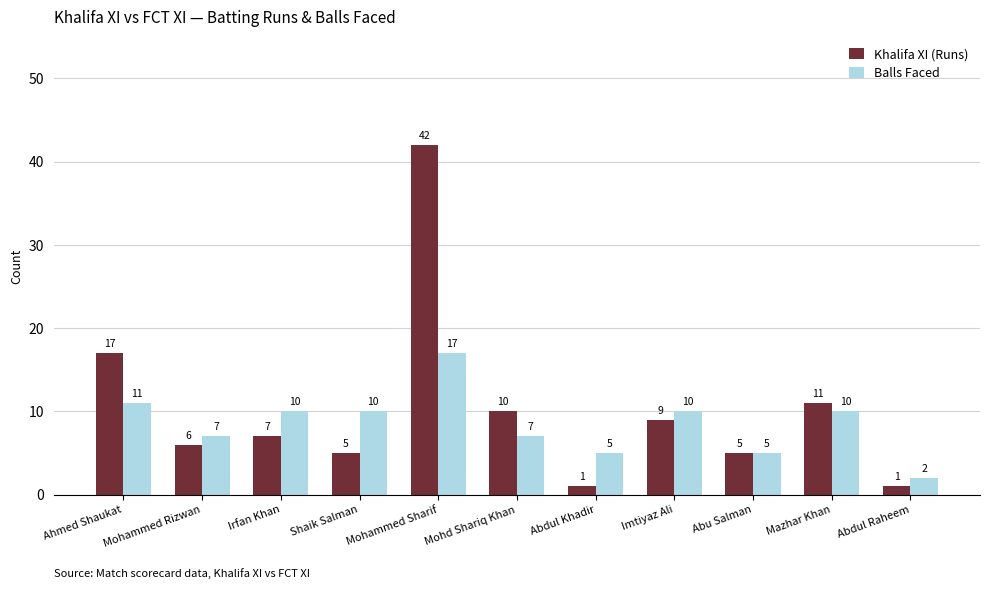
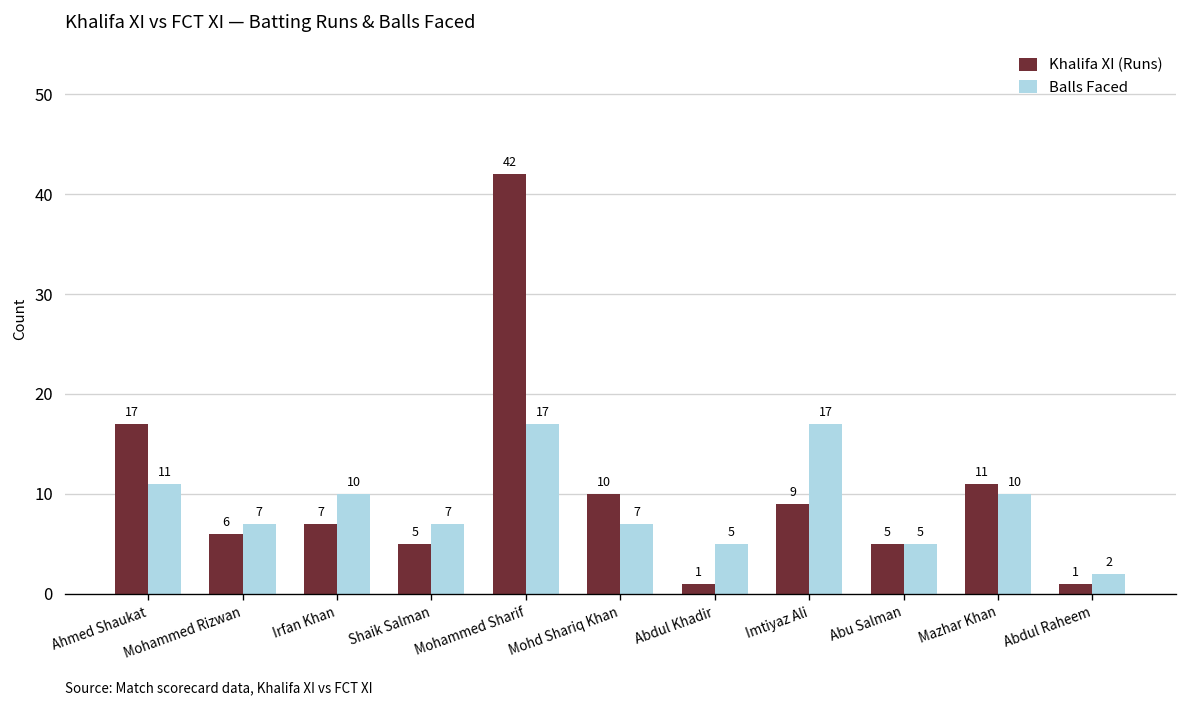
  {
    "Khalifa XI (Runs)": {
      "Ahmed Shaukat": 17,
      "Mohammed Rizwan": 6,
      "Irfan Khan": 7,
      "Shaik Salman": 5,
      "Mohammed Sharif": 42,
      "Mohd Shariq Khan": 10,
      "Abdul Khadir": 1,
      "Imtiyaz Ali": 9,
      "Abu Salman": 5,
      "Mazhar Khan": 11,
      "Abdul Raheem": 1
    },
    "Balls Faced": {
      "Ahmed Shaukat": 11,
      "Mohammed Rizwan": 7,
      "Irfan Khan": 10,
-     "Shaik Salman": 10,
+     "Shaik Salman": 7,
      "Mohammed Sharif": 17,
      "Mohd Shariq Khan": 7,
      "Abdul Khadir": 5,
-     "Imtiyaz Ali": 10,
+     "Imtiyaz Ali": 17,
      "Abu Salman": 5,
      "Mazhar Khan": 10,
      "Abdul Raheem": 2
    }
  }
